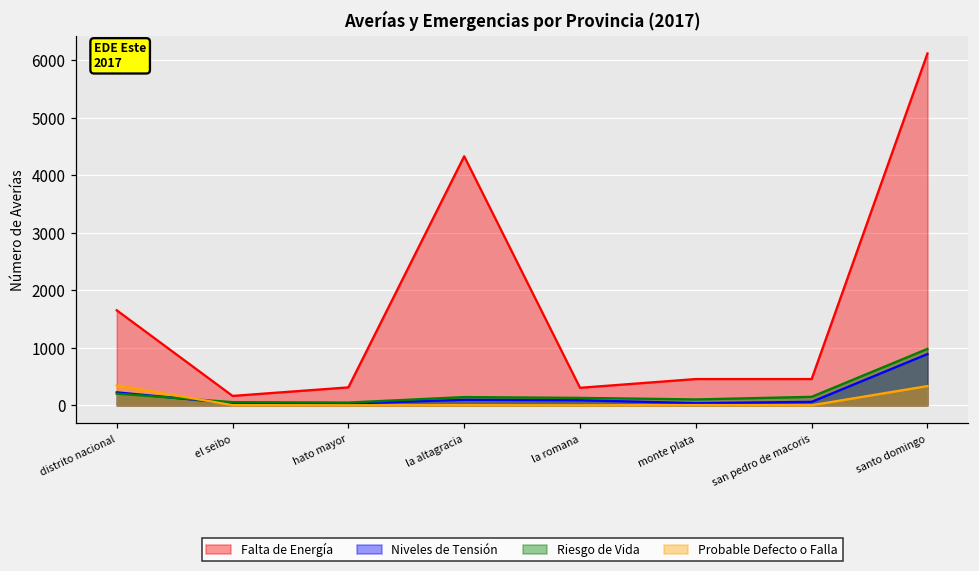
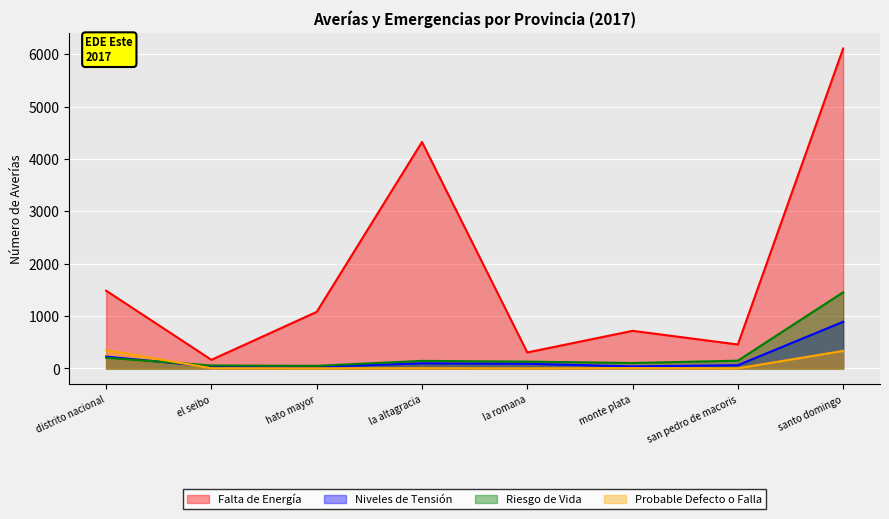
  {
    "Falta de Energía": {
-     "distrito nacional": 1700,
+     "distrito nacional": 1500,
      "el seibo": 200,
-     "hato mayor": 300,
+     "hato mayor": 1100,
      "la altagracia": 4300,
      "la romana": 300,
-     "monte plata": 500,
+     "monte plata": 700,
      "san pedro de macoris": 500,
      "santo domingo": 6100
    },
    "Niveles de Tensión": {
      "san pedro de macoris": 100,
      "santo domingo": 900
    },
    "Riesgo de Vida": {
      "monte plata": 100,
      "san pedro de macoris": 100,
-     "santo domingo": 1000
+     "santo domingo": 1500
    },
    "Probable Defecto o Falla": {
      "distrito nacional": 300,
      "la altagracia": 0,
      "la romana": 0,
      "san pedro de macoris": 0,
      "santo domingo": 300
    }
  }
